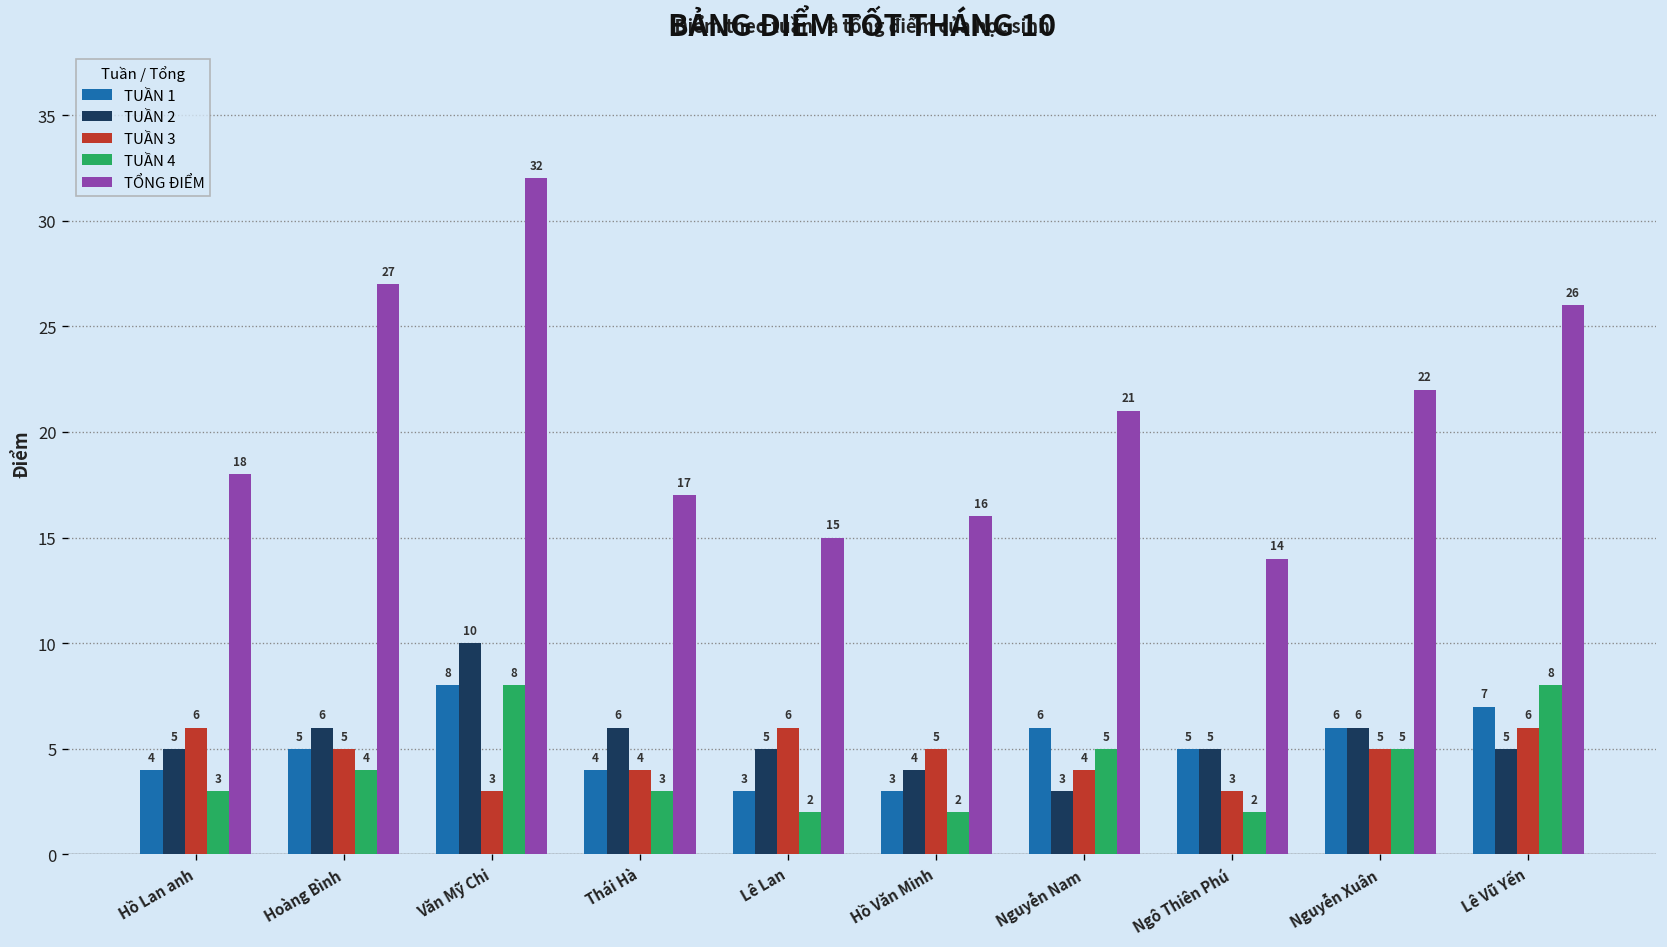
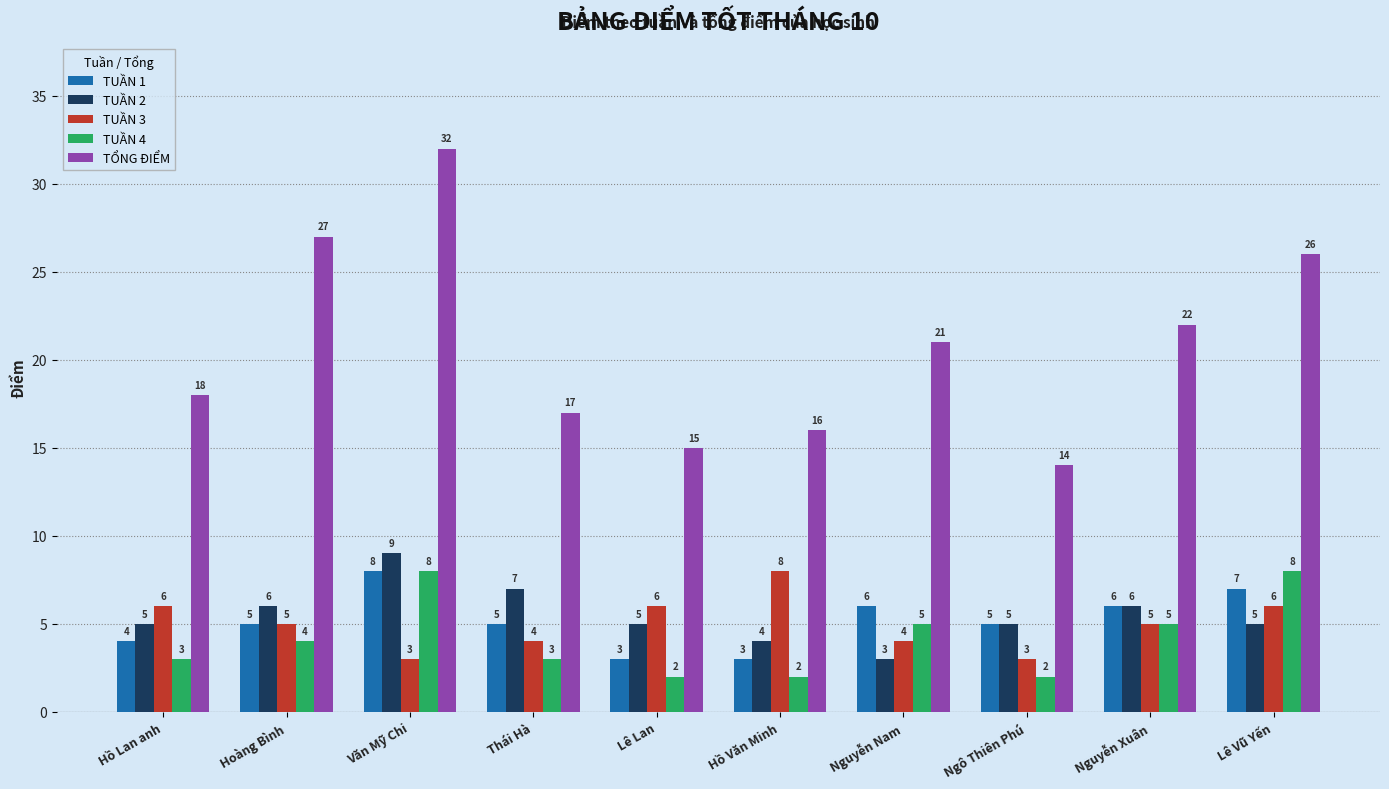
  {
    "TUẦN 1": {
      "Hồ Lan anh": 4,
      "Hoàng Bình": 5,
      "Văn Mỹ Chi": 8,
-     "Thái Hà": 4,
+     "Thái Hà": 5,
      "Lê Lan": 3,
      "Hồ Văn Minh": 3,
      "Nguyễn Nam": 6,
      "Ngô Thiên Phú": 5,
      "Nguyễn Xuân": 6,
      "Lê Vũ Yến": 7
    },
    "TUẦN 2": {
      "Hồ Lan anh": 5,
      "Hoàng Bình": 6,
-     "Văn Mỹ Chi": 10,
-     "Thái Hà": 6,
+     "Văn Mỹ Chi": 9,
+     "Thái Hà": 7,
      "Lê Lan": 5,
      "Hồ Văn Minh": 4,
      "Nguyễn Nam": 3,
      "Ngô Thiên Phú": 5,
      "Nguyễn Xuân": 6,
      "Lê Vũ Yến": 5
    },
    "TUẦN 3": {
      "Hồ Lan anh": 6,
      "Hoàng Bình": 5,
      "Văn Mỹ Chi": 3,
      "Thái Hà": 4,
      "Lê Lan": 6,
-     "Hồ Văn Minh": 5,
+     "Hồ Văn Minh": 8,
      "Nguyễn Nam": 4,
      "Ngô Thiên Phú": 3,
      "Nguyễn Xuân": 5,
      "Lê Vũ Yến": 6
    },
    "TUẦN 4": {
      "Hồ Lan anh": 3,
      "Hoàng Bình": 4,
      "Văn Mỹ Chi": 8,
      "Thái Hà": 3,
      "Lê Lan": 2,
      "Hồ Văn Minh": 2,
      "Nguyễn Nam": 5,
      "Ngô Thiên Phú": 2,
      "Nguyễn Xuân": 5,
      "Lê Vũ Yến": 8
    },
    "TỔNG ĐIỂM": {
      "Hồ Lan anh": 18,
      "Hoàng Bình": 27,
      "Văn Mỹ Chi": 32,
      "Thái Hà": 17,
      "Lê Lan": 15,
      "Hồ Văn Minh": 16,
      "Nguyễn Nam": 21,
      "Ngô Thiên Phú": 14,
      "Nguyễn Xuân": 22,
      "Lê Vũ Yến": 26
    }
  }
